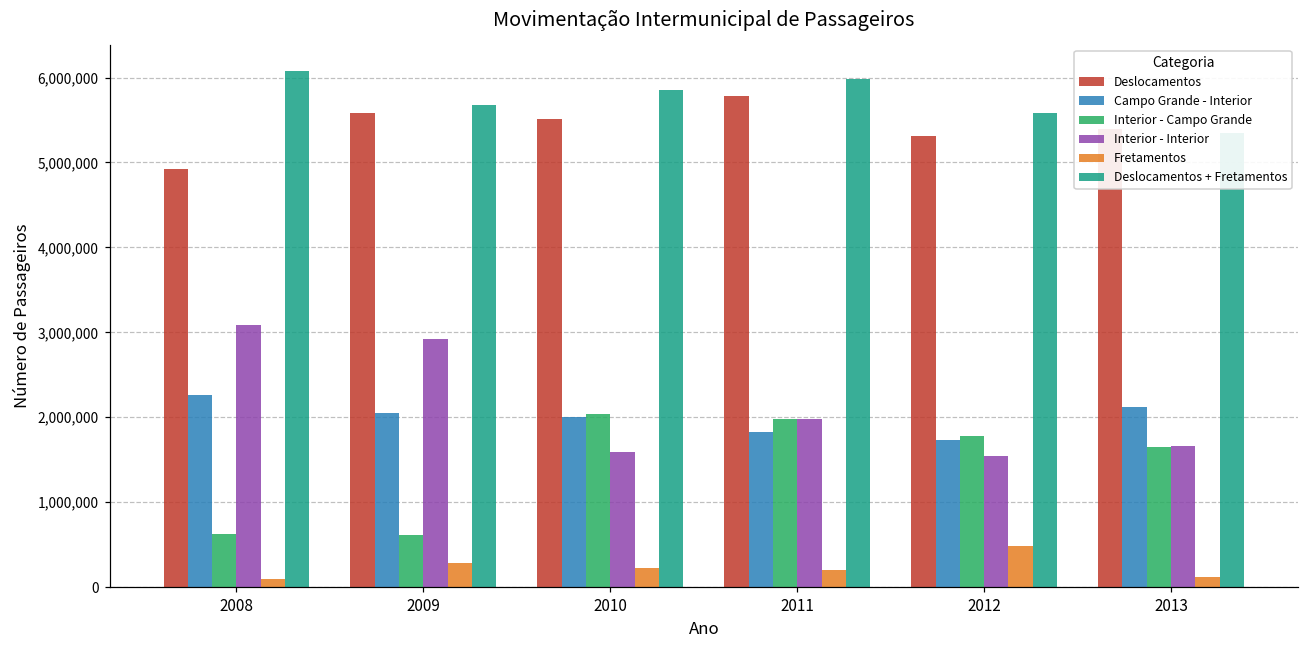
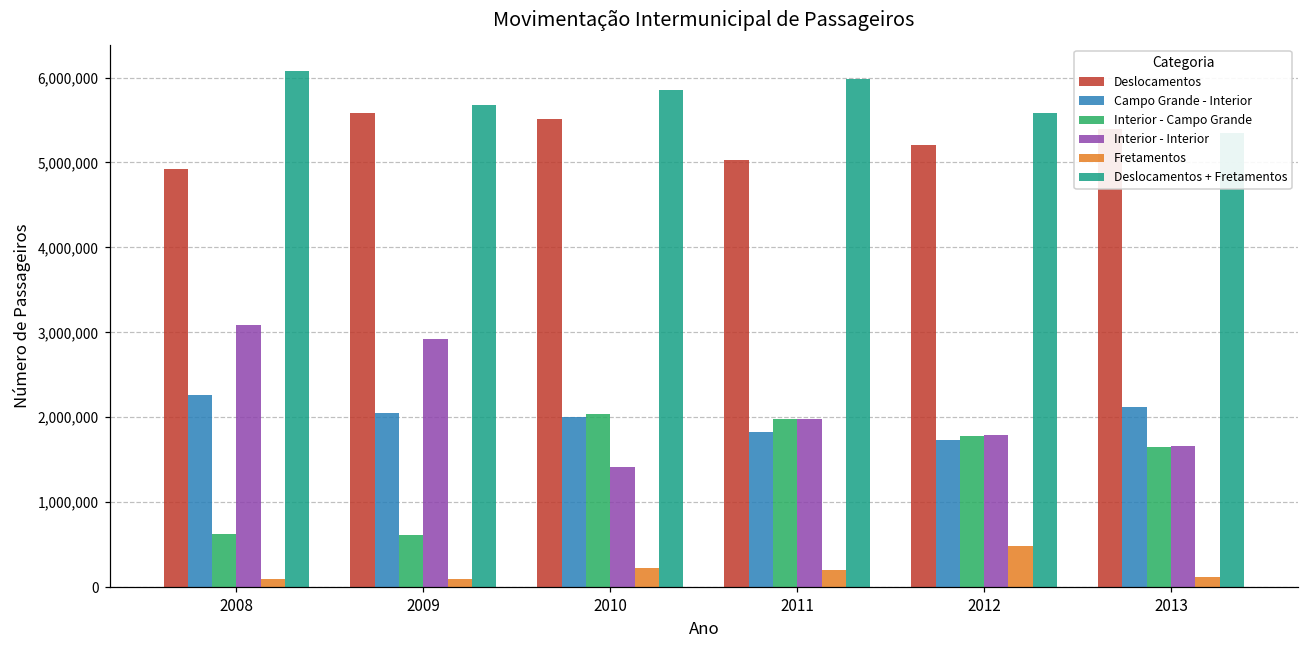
  {
    "Deslocamentos": {
      "2008": "4,900,000",
      "2009": "5,600,000",
      "2010": "5,500,000",
-     "2011": "5,800,000",
-     "2012": "5,300,000"
+     "2011": "5,000,000",
+     "2012": "5,200,000"
    },
    "Campo Grande - Interior": {
      "2008": "2,300,000",
      "2009": "2,000,000",
      "2010": "2,000,000",
      "2011": "1,800,000",
      "2012": "1,700,000",
      "2013": "2,100,000"
    },
    "Interior - Interior": {
      "2008": "3,100,000",
      "2009": "2,900,000",
-     "2010": "1,600,000",
+     "2010": "1,400,000",
      "2011": "2,000,000",
-     "2012": "1,500,000",
+     "2012": "1,800,000",
      "2013": "1,700,000"
    },
    "Fretamentos": {
      "2008": "100,000",
-     "2009": "300,000",
+     "2009": "100,000",
      "2010": "200,000",
      "2011": "200,000",
      "2012": "500,000",
      "2013": "100,000"
    }
  }
